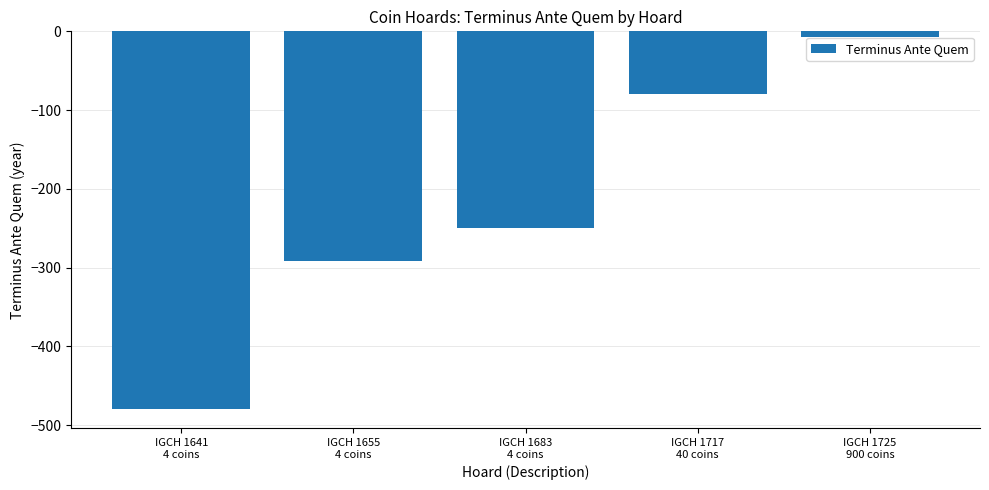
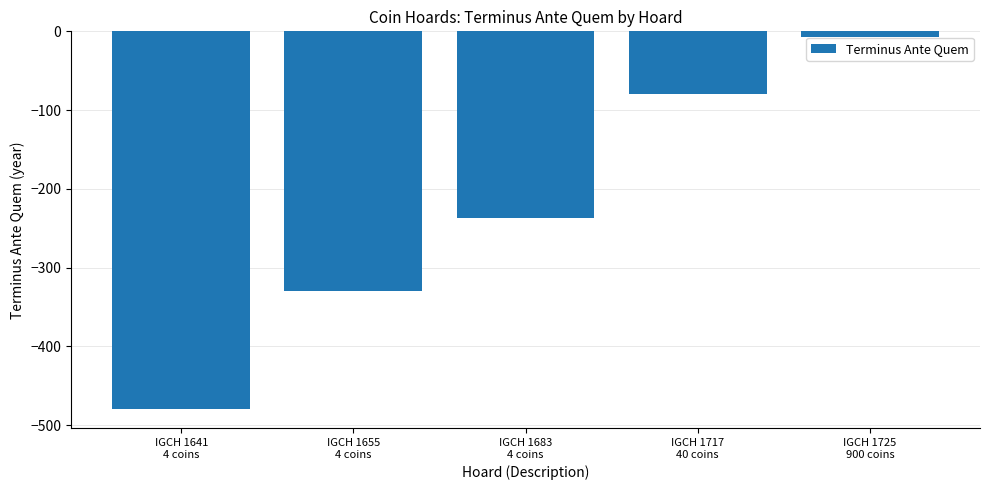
  {
    "IGCH 1641 4 coins": -480,
-   "IGCH 1655 4 coins": -290,
-   "IGCH 1683 4 coins": -250,
+   "IGCH 1655 4 coins": -330,
+   "IGCH 1683 4 coins": -240,
    "IGCH 1717 40 coins": -80,
    "IGCH 1725 900 coins": -10
  }
